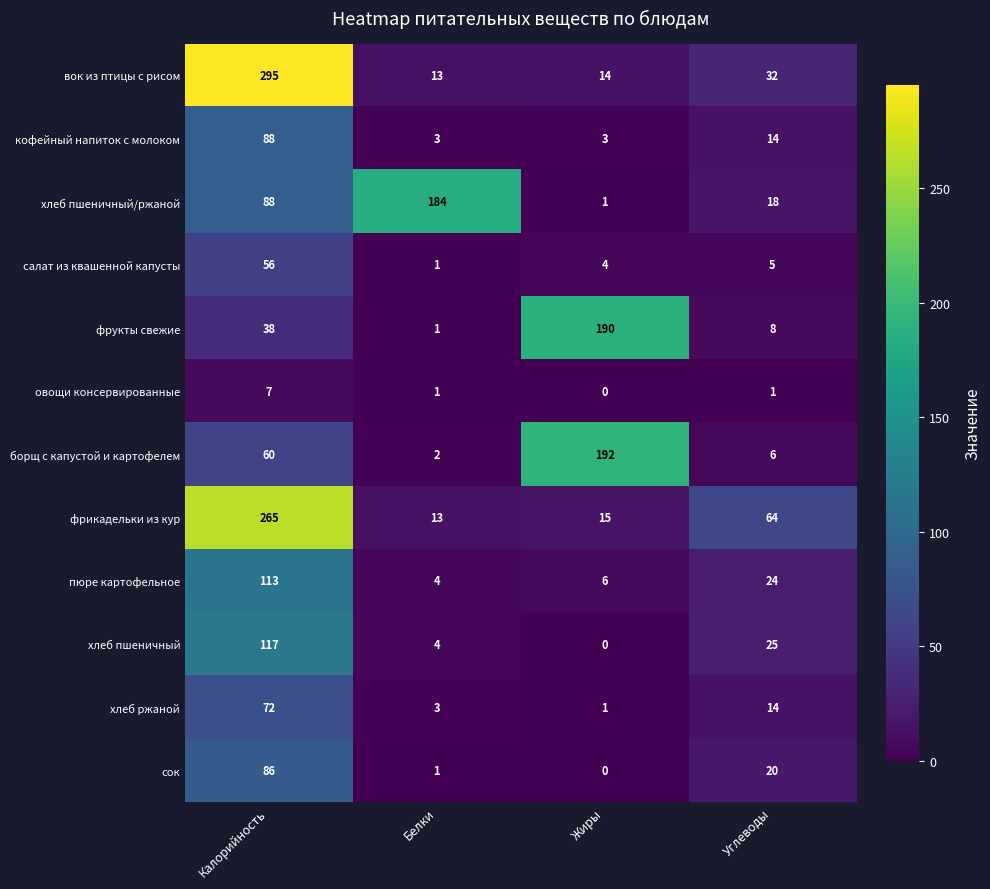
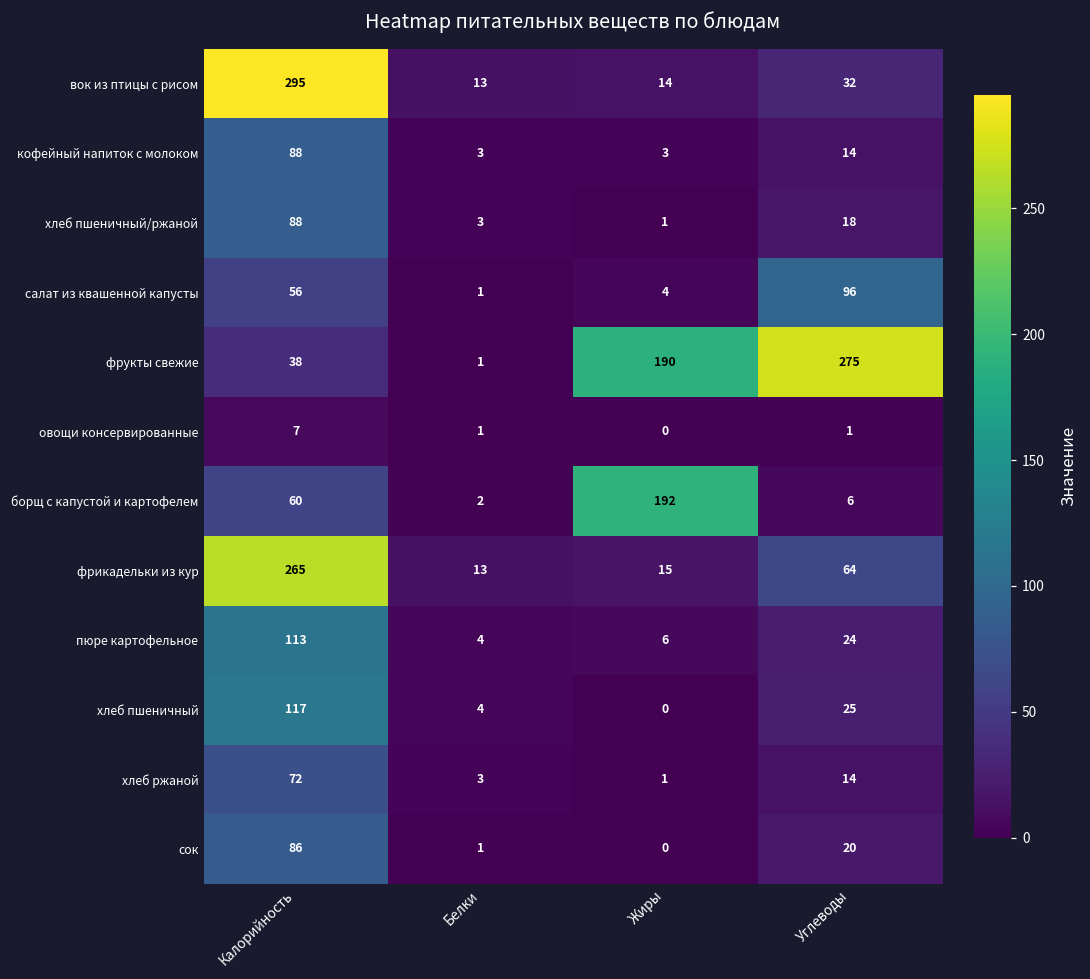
  {
    "вок из птицы с рисом": {
      "Калорийность": 295,
      "Белки": 13,
      "Жиры": 14,
      "Углеводы": 32
    },
    "кофейный напиток с молоком": {
      "Калорийность": 88,
      "Белки": 3,
      "Жиры": 3,
      "Углеводы": 14
    },
    "хлеб пшеничный/ржаной": {
      "Калорийность": 88,
-     "Белки": 184,
+     "Белки": 3,
      "Жиры": 1,
      "Углеводы": 18
    },
    "салат из квашенной капусты": {
      "Калорийность": 56,
      "Белки": 1,
      "Жиры": 4,
-     "Углеводы": 5
+     "Углеводы": 96
    },
    "фрукты свежие": {
      "Калорийность": 38,
      "Белки": 1,
      "Жиры": 190,
-     "Углеводы": 8
+     "Углеводы": 275
    },
    "овощи консервированные": {
      "Калорийность": 7,
      "Белки": 1,
      "Жиры": 0,
      "Углеводы": 1
    },
    "борщ с капустой и картофелем": {
      "Калорийность": 60,
      "Белки": 2,
      "Жиры": 192,
      "Углеводы": 6
    },
    "фрикадельки из кур": {
      "Калорийность": 265,
      "Белки": 13,
      "Жиры": 15,
      "Углеводы": 64
    },
    "пюре картофельное": {
      "Калорийность": 113,
      "Белки": 4,
      "Жиры": 6,
      "Углеводы": 24
    },
    "хлеб пшеничный": {
      "Калорийность": 117,
      "Белки": 4,
      "Жиры": 0,
      "Углеводы": 25
    },
    "хлеб ржаной": {
      "Калорийность": 72,
      "Белки": 3,
      "Жиры": 1,
      "Углеводы": 14
    },
    "сок": {
      "Калорийность": 86,
      "Белки": 1,
      "Жиры": 0,
      "Углеводы": 20
    }
  }
